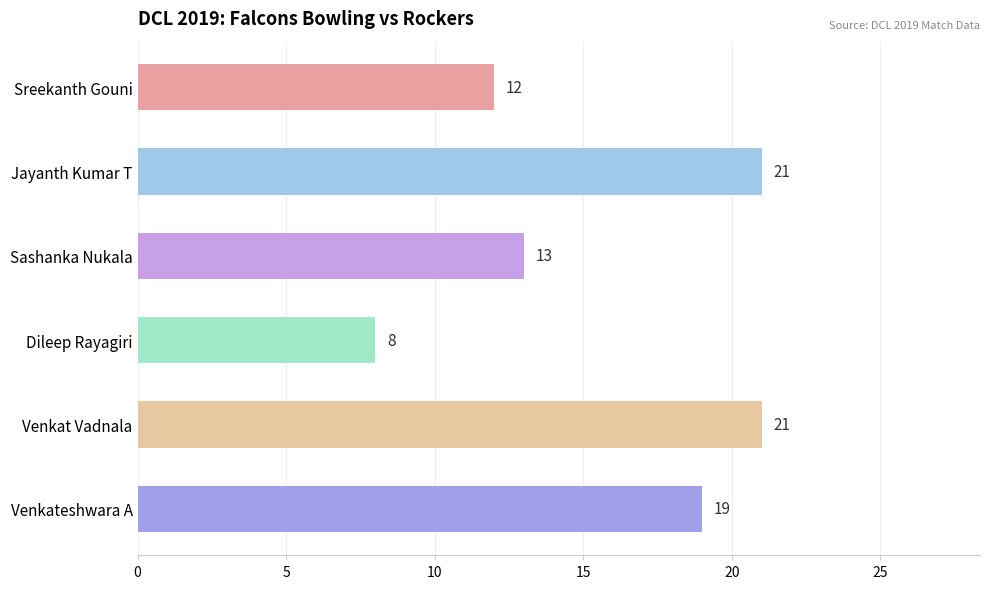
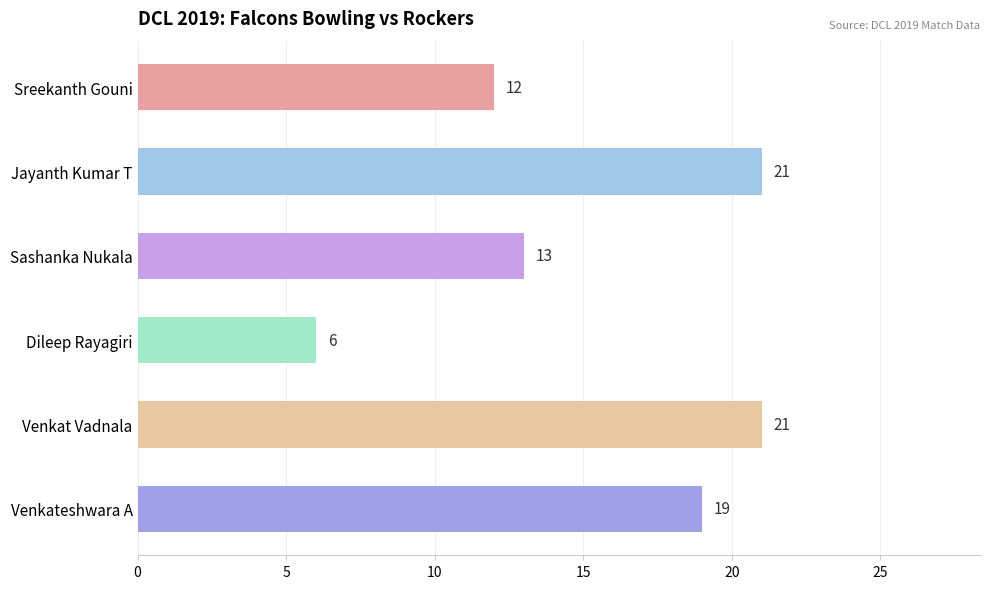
  {
    "Sreekanth Gouni": 12,
    "Jayanth Kumar T": 21,
    "Sashanka Nukala": 13,
-   "Dileep Rayagiri": 8,
+   "Dileep Rayagiri": 6,
    "Venkat Vadnala": 21,
    "Venkateshwara A": 19
  }
